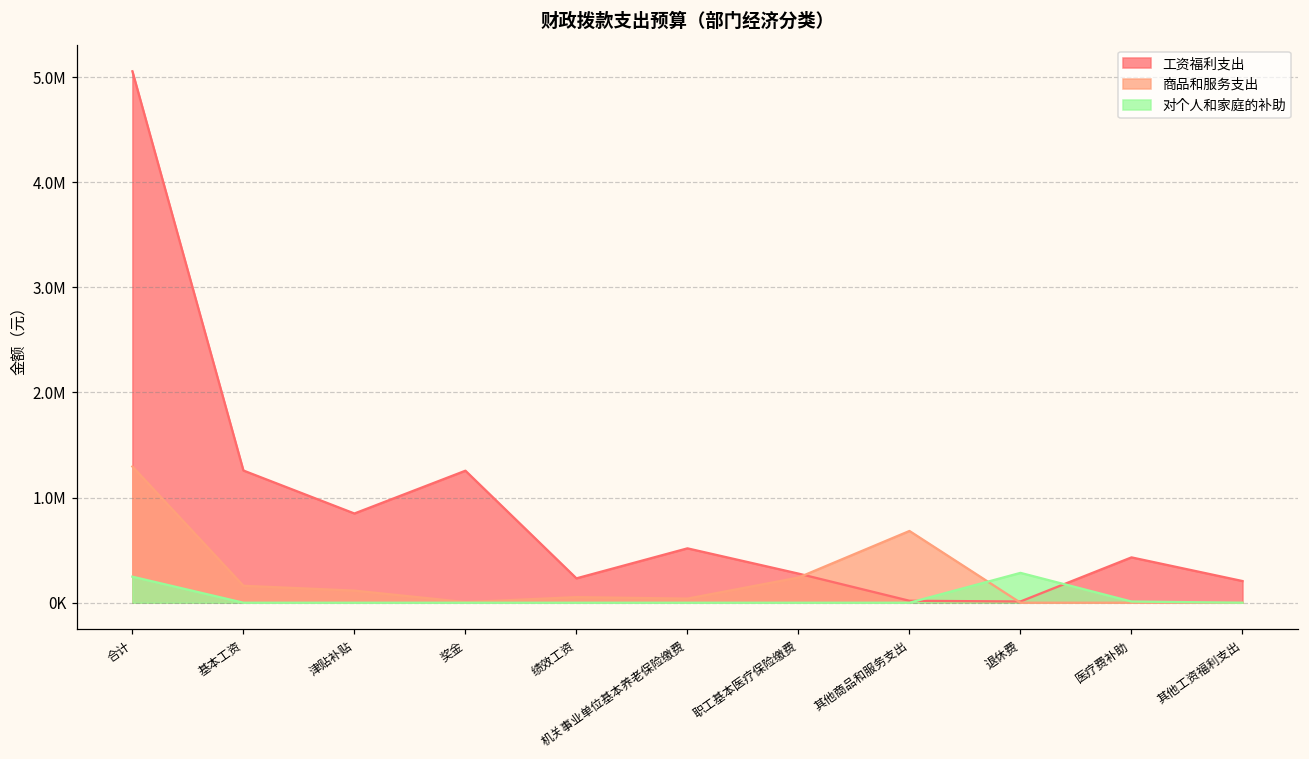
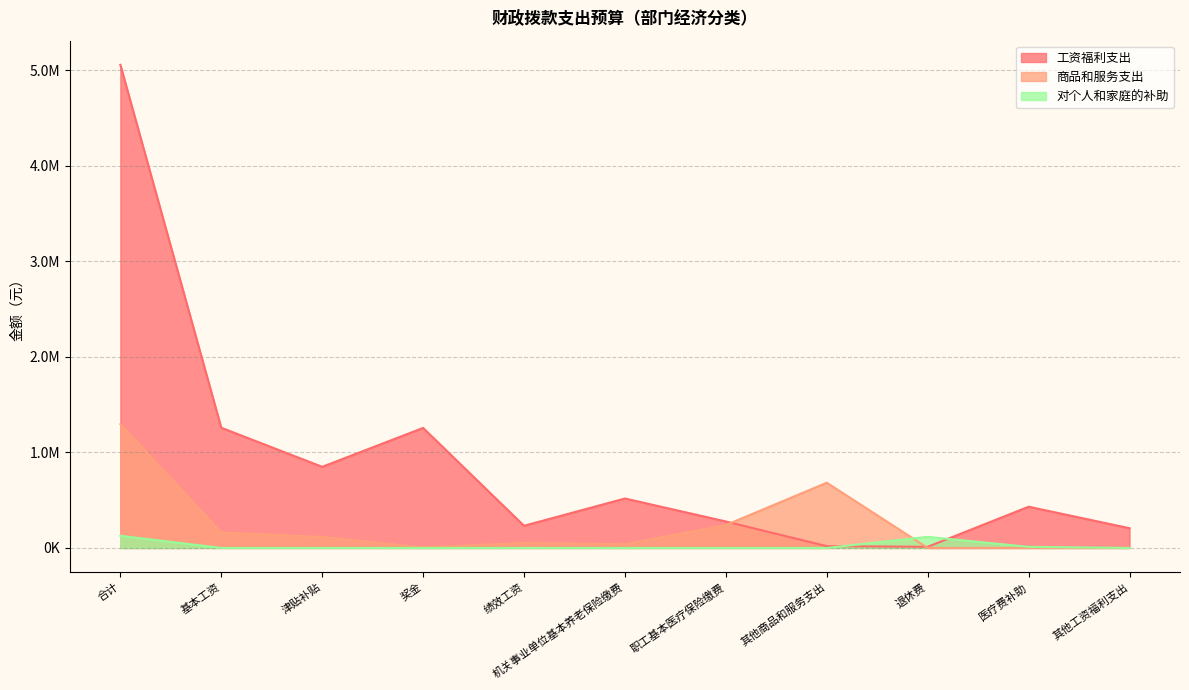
  {
    "对个人和家庭的补助": {
-     "合计": 200000,
+     "合计": 100000,
      "基本工资": 0,
      "津贴补贴": 0,
      "绩效工资": 0,
      "机关事业单位基本养老保险缴费": 0,
      "职工基本医疗保险缴费": 0,
-     "退休费": 300000
+     "退休费": 100000
    }
  }
